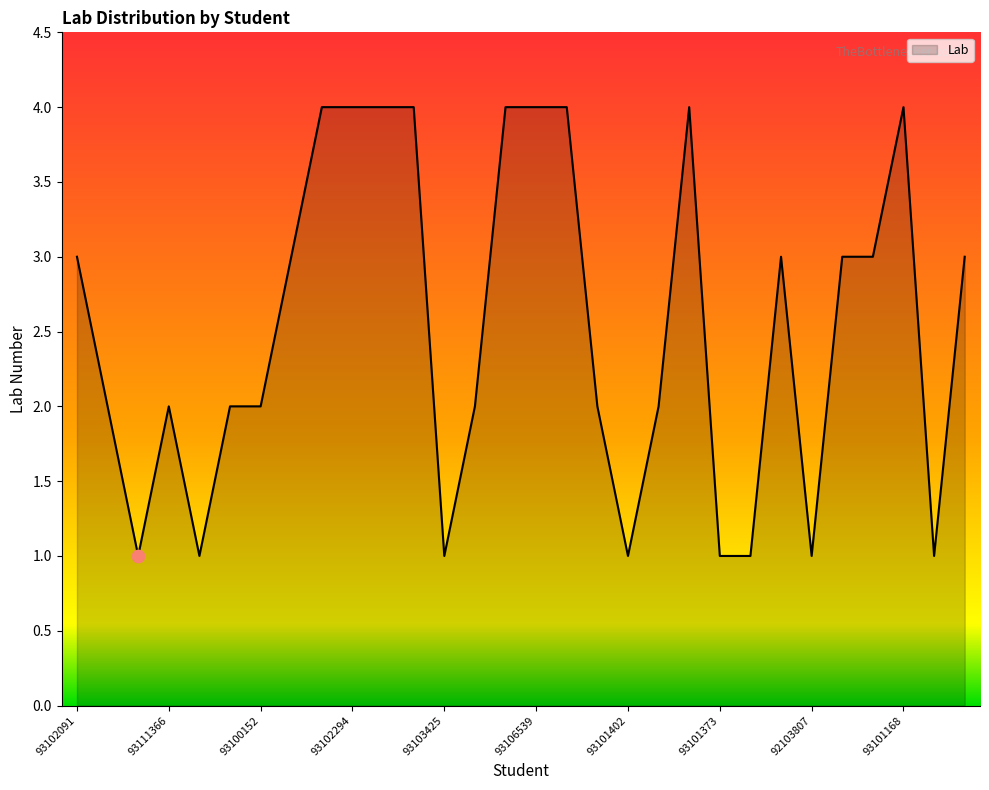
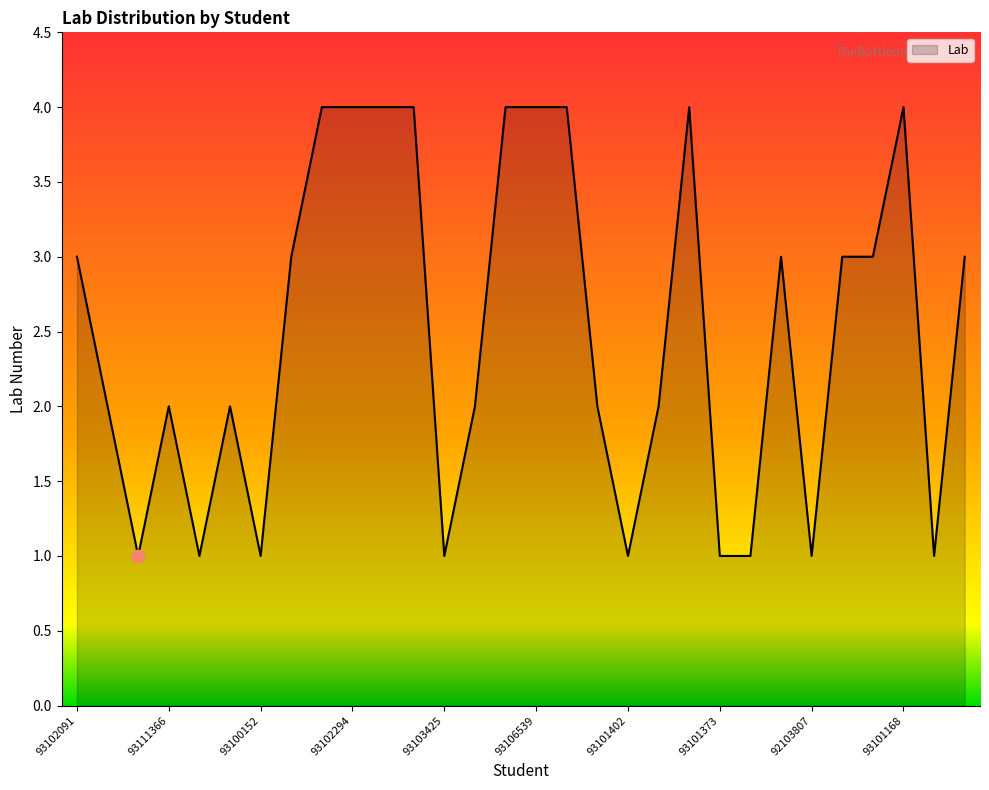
  {
    "Lab": {
      "93102091": 3,
      "93111366": 2,
-     "93100152": 2,
+     "93100152": 1,
      "93102294": 4,
      "93103425": 1,
      "93106539": 4,
      "93101402": 1,
      "93101373": 1,
      "92103807": 1,
      "93101168": 4
    }
  }
